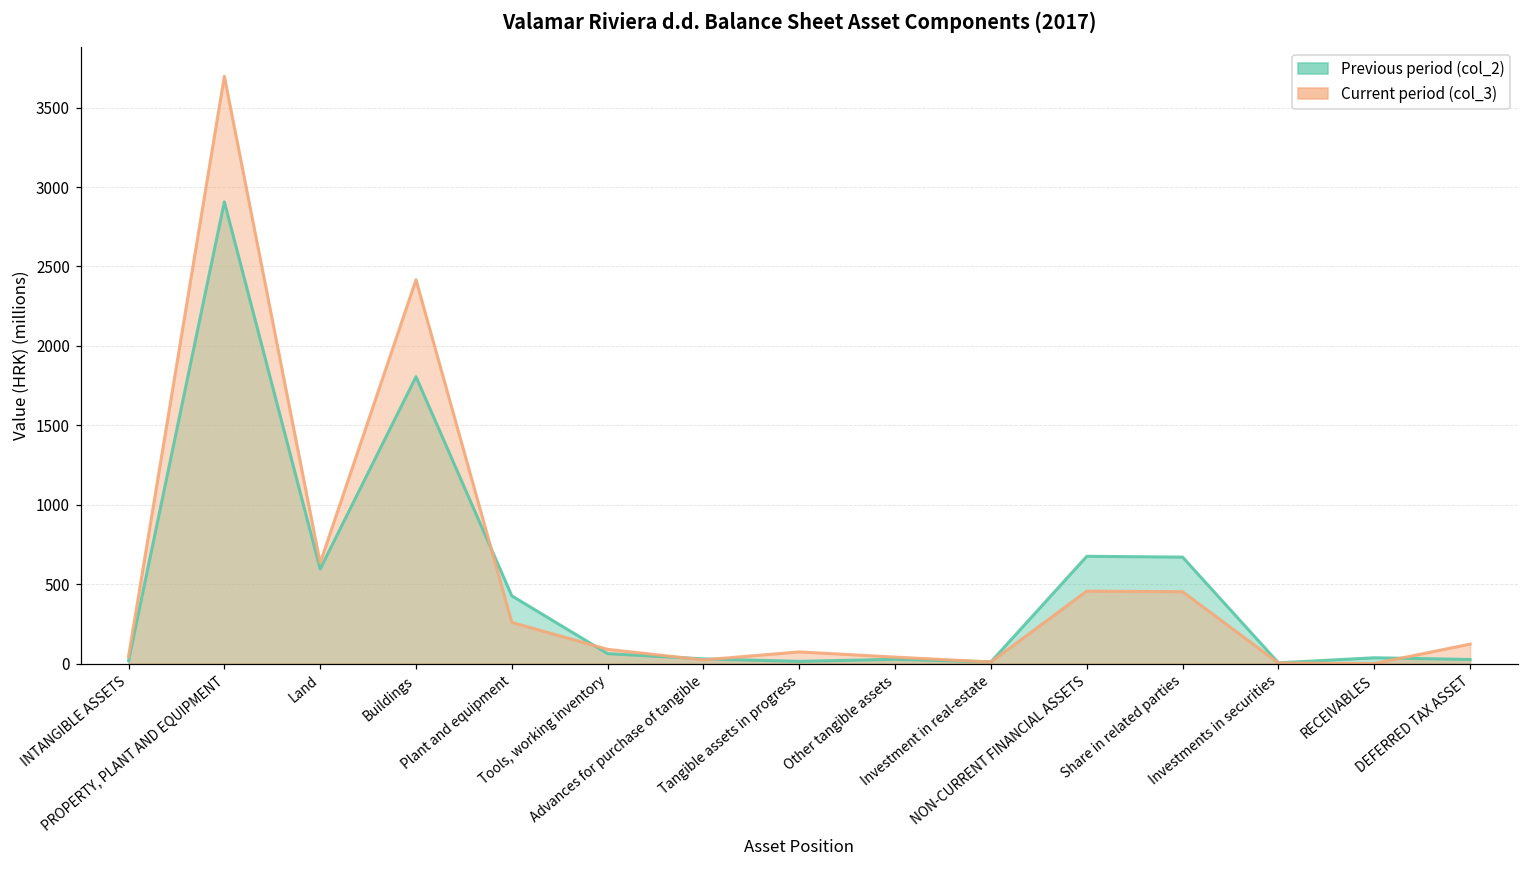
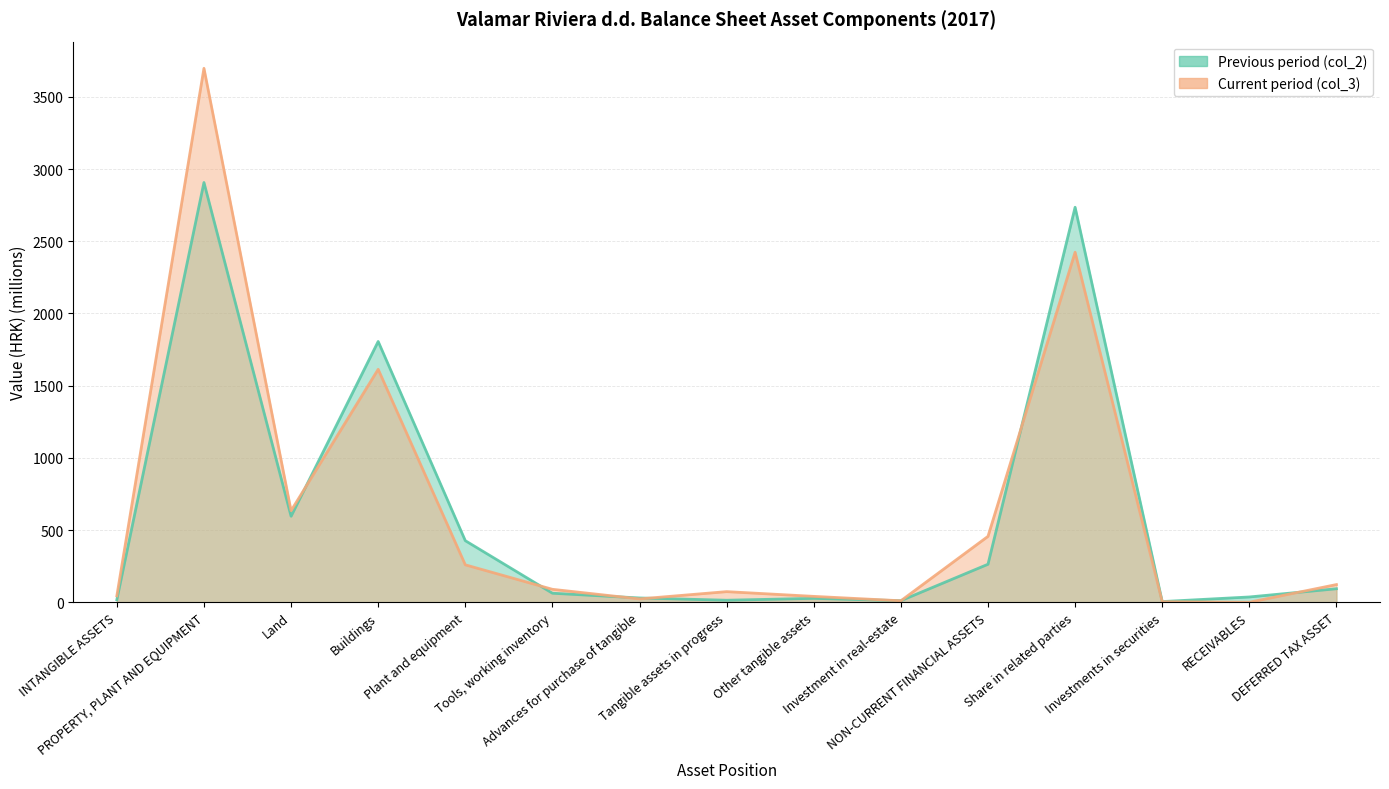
  {
    "Previous period (col_2)": {
      "INTANGIBLE ASSETS": 20,
      "PROPERTY, PLANT AND EQUIPMENT": 2910,
      "Land": 600,
      "Buildings": 1810,
      "Plant and equipment": 430,
      "Tools, working inventory": 60,
      "Tangible assets in progress": 10,
-     "NON-CURRENT FINANCIAL ASSETS": 680,
-     "Share in related parties": 670,
+     "NON-CURRENT FINANCIAL ASSETS": 260,
+     "Share in related parties": 2740,
      "RECEIVABLES": 40,
-     "DEFERRED TAX ASSET": 30
+     "DEFERRED TAX ASSET": 90
    },
    "Current period (col_3)": {
      "INTANGIBLE ASSETS": 40,
      "PROPERTY, PLANT AND EQUIPMENT": 3700,
      "Land": 630,
-     "Buildings": 2420,
+     "Buildings": 1610,
      "Plant and equipment": 260,
      "Tools, working inventory": 90,
      "Tangible assets in progress": 70,
      "NON-CURRENT FINANCIAL ASSETS": 460,
-     "Share in related parties": 450,
+     "Share in related parties": 2420,
      "RECEIVABLES": 0,
      "DEFERRED TAX ASSET": 120
    }
  }
